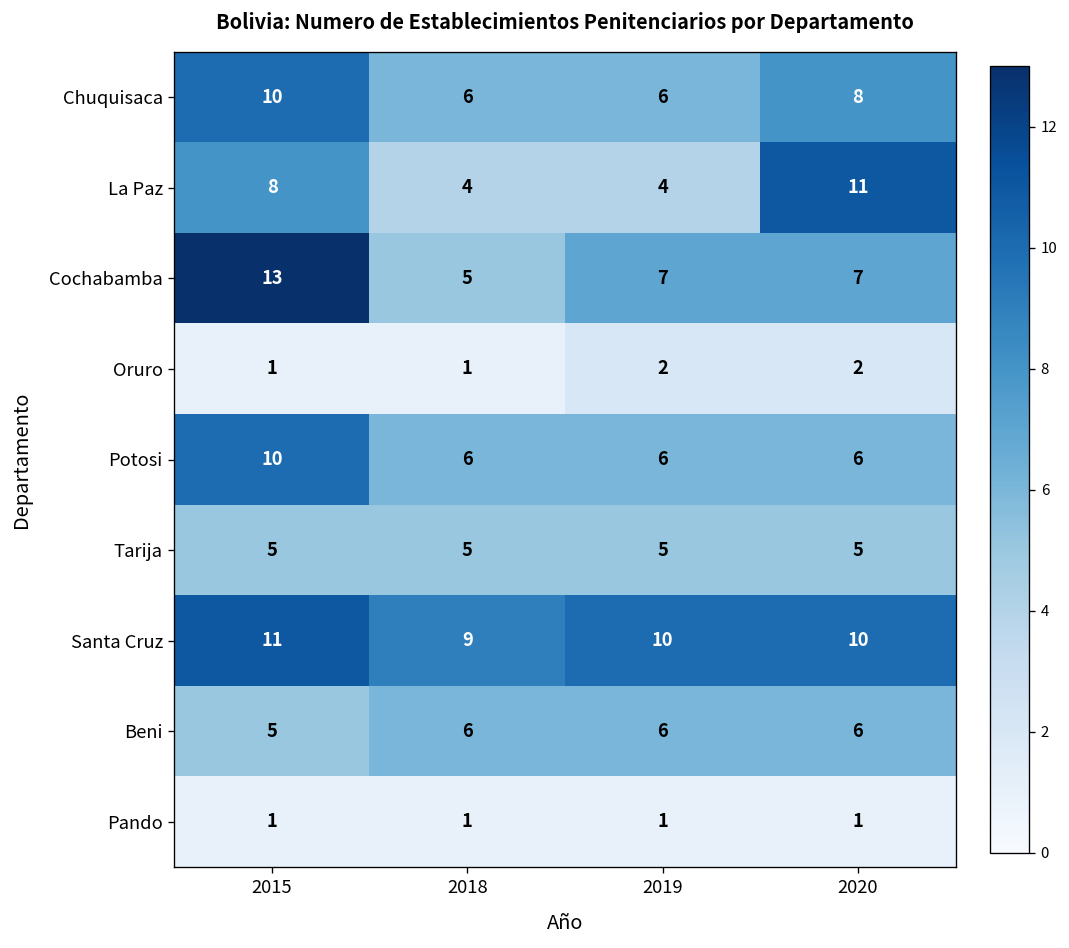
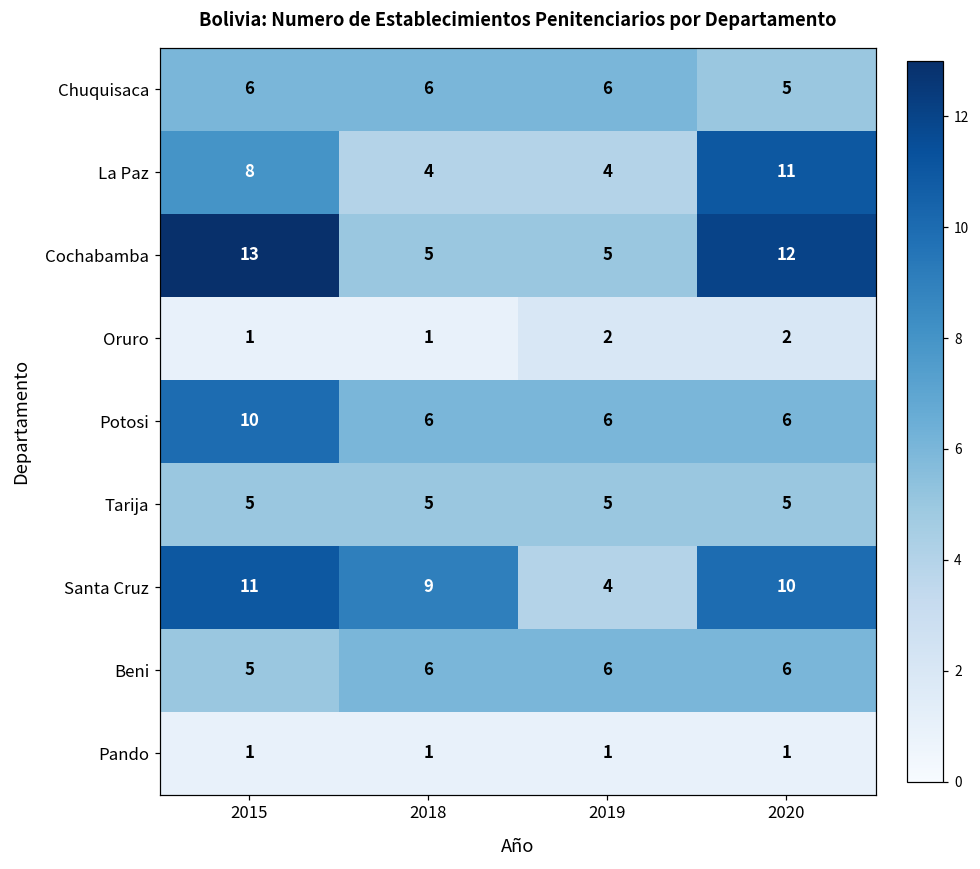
  {
    "Chuquisaca": {
-     "2015": 10,
+     "2015": 6,
      "2018": 6,
      "2019": 6,
-     "2020": 8
+     "2020": 5
    },
    "La Paz": {
      "2015": 8,
      "2018": 4,
      "2019": 4,
      "2020": 11
    },
    "Cochabamba": {
      "2015": 13,
      "2018": 5,
-     "2019": 7,
-     "2020": 7
+     "2019": 5,
+     "2020": 12
    },
    "Oruro": {
      "2015": 1,
      "2018": 1,
      "2019": 2,
      "2020": 2
    },
    "Potosi": {
      "2015": 10,
      "2018": 6,
      "2019": 6,
      "2020": 6
    },
    "Tarija": {
      "2015": 5,
      "2018": 5,
      "2019": 5,
      "2020": 5
    },
    "Santa Cruz": {
      "2015": 11,
      "2018": 9,
-     "2019": 10,
+     "2019": 4,
      "2020": 10
    },
    "Beni": {
      "2015": 5,
      "2018": 6,
      "2019": 6,
      "2020": 6
    },
    "Pando": {
      "2015": 1,
      "2018": 1,
      "2019": 1,
      "2020": 1
    }
  }
